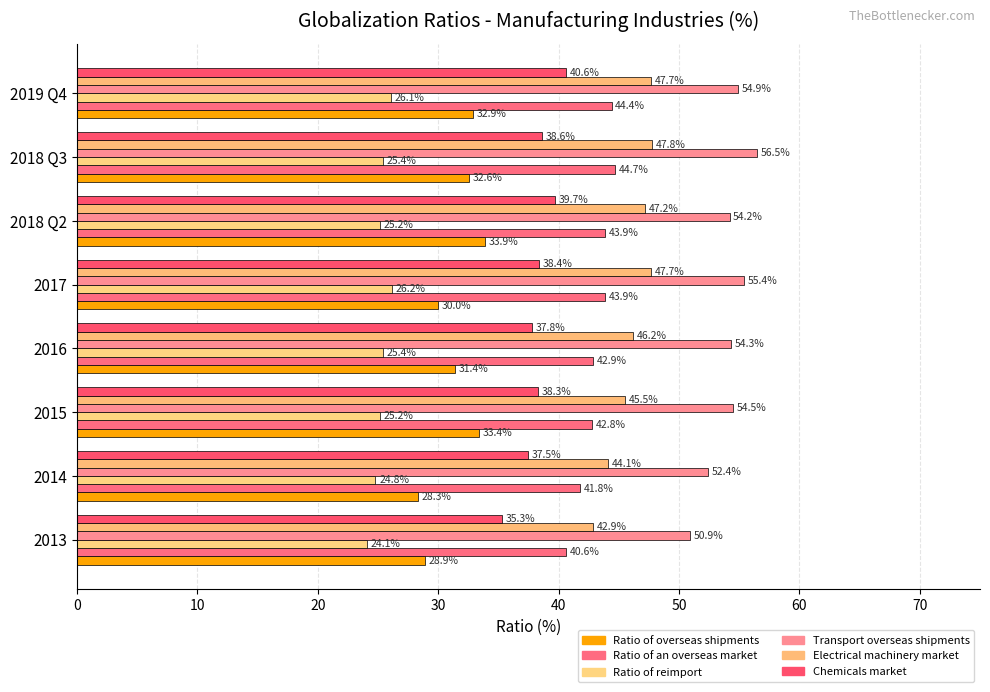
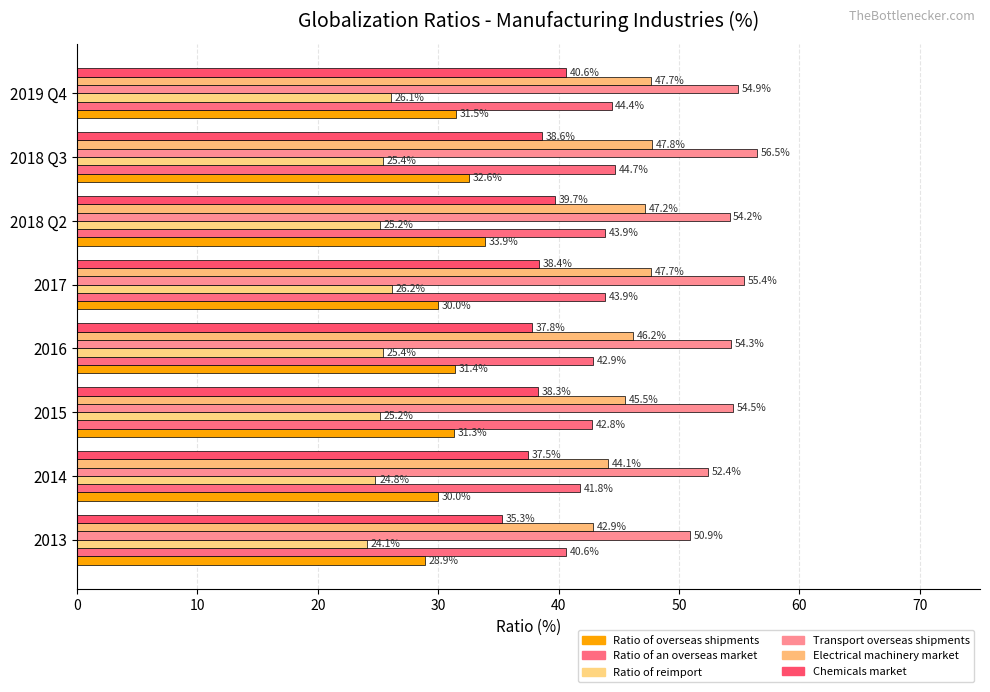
  {
    "Ratio of overseas shipments": {
-     "2019 Q4": "32.9%",
+     "2019 Q4": "31.5%",
      "2018 Q3": "32.6%",
      "2018 Q2": "33.9%",
      "2017": "30.0%",
      "2016": "31.4%",
-     "2015": "33.4%",
-     "2014": "28.3%",
+     "2015": "31.3%",
+     "2014": "30.0%",
      "2013": "28.9%"
    }
  }
